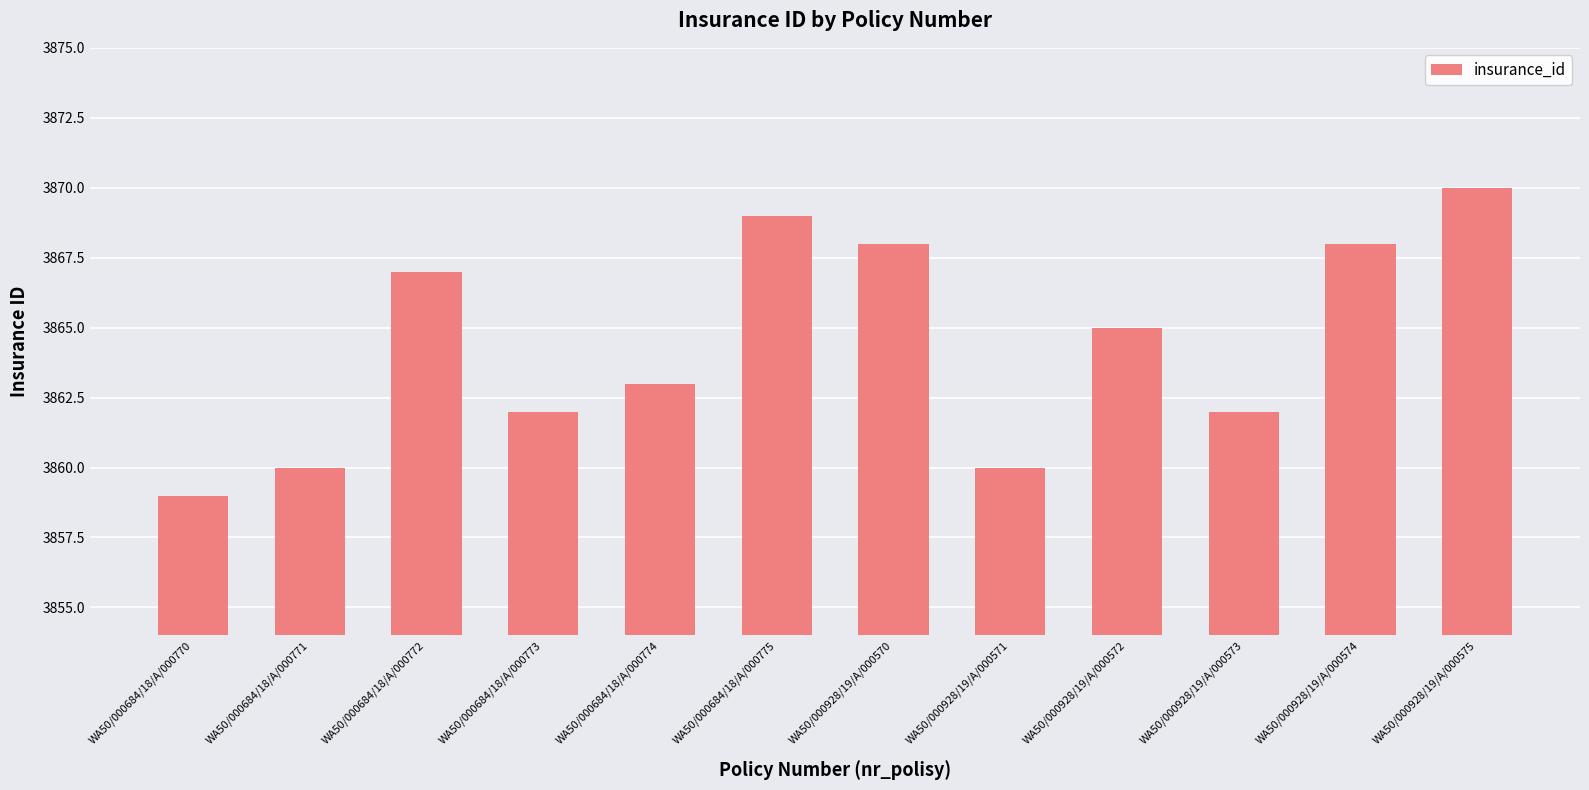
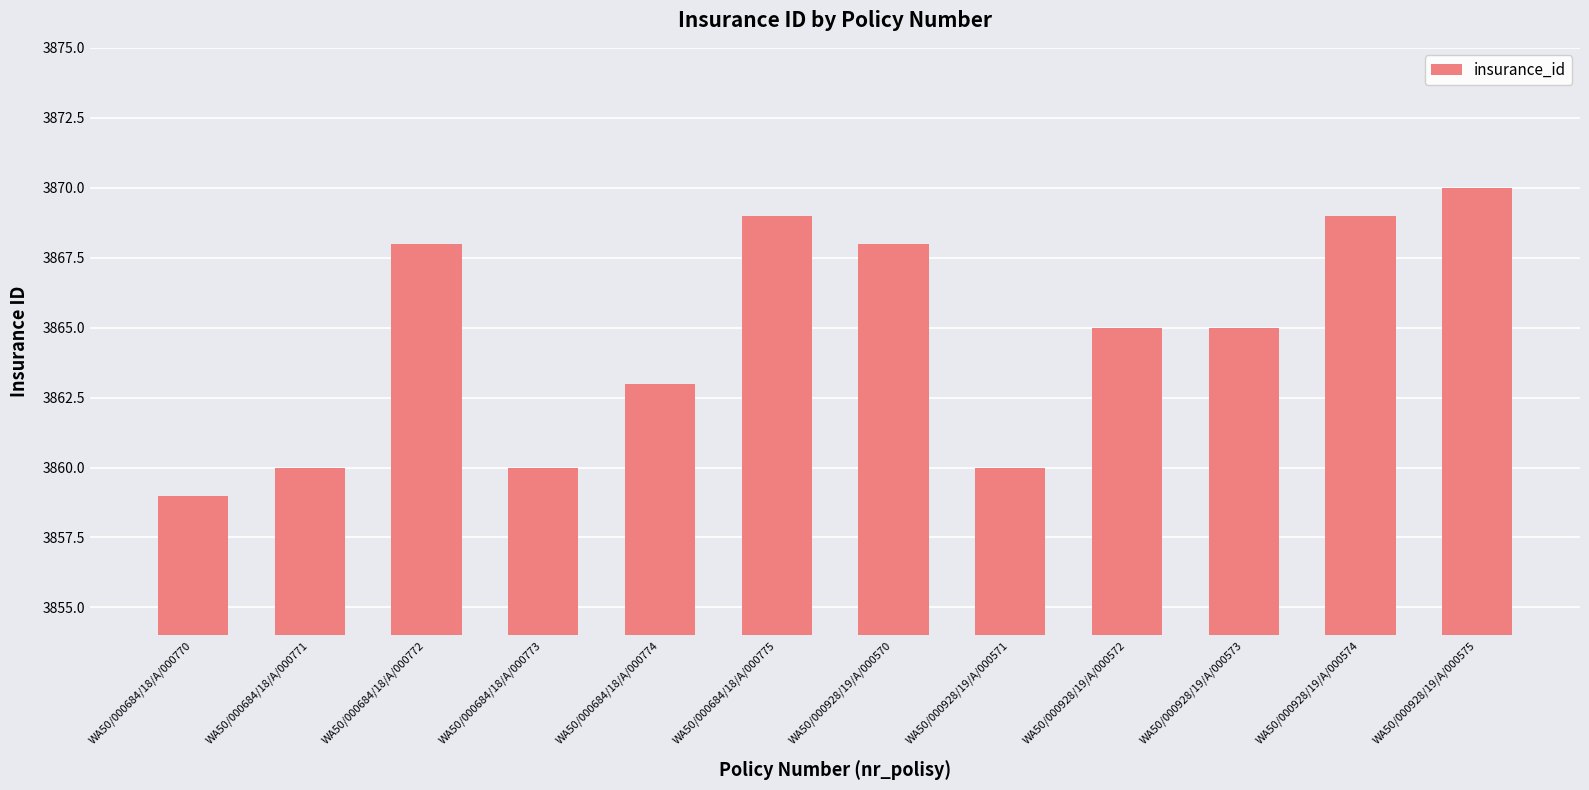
  {
    "WA50/000684/18/A/000770": 3859,
    "WA50/000684/18/A/000771": 3860,
-   "WA50/000684/18/A/000772": 3867,
-   "WA50/000684/18/A/000773": 3862,
+   "WA50/000684/18/A/000772": 3868,
+   "WA50/000684/18/A/000773": 3860,
    "WA50/000684/18/A/000774": 3863,
    "WA50/000684/18/A/000775": 3869,
    "WA50/000928/19/A/000570": 3868,
    "WA50/000928/19/A/000571": 3860,
    "WA50/000928/19/A/000572": 3865,
-   "WA50/000928/19/A/000573": 3862,
-   "WA50/000928/19/A/000574": 3868,
+   "WA50/000928/19/A/000573": 3865,
+   "WA50/000928/19/A/000574": 3869,
    "WA50/000928/19/A/000575": 3870
  }
